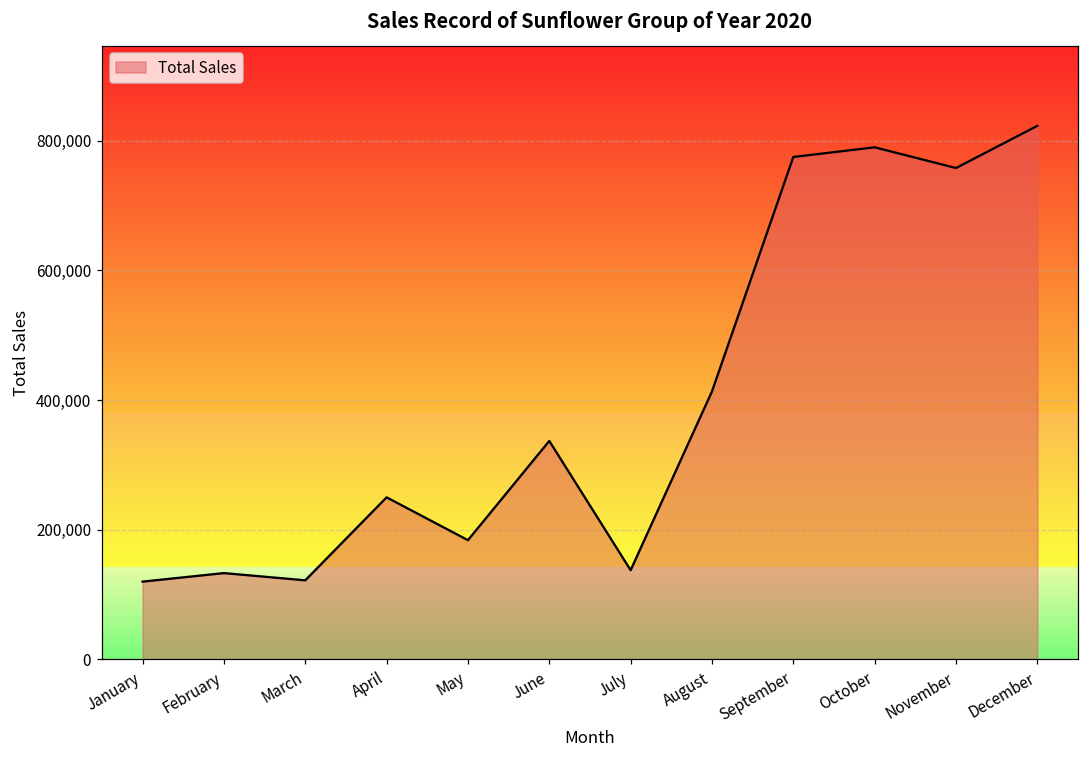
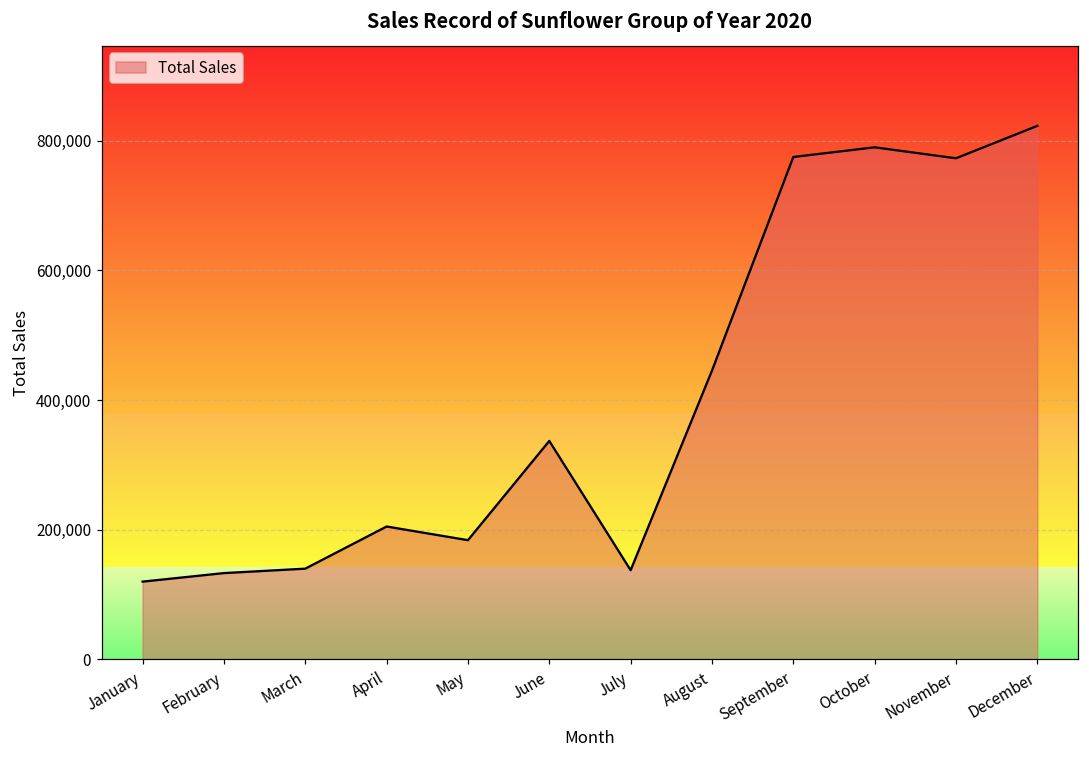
  {
    "January": "120,000",
    "February": "130,000",
-   "March": "120,000",
-   "April": "250,000",
+   "March": "140,000",
+   "April": "210,000",
    "May": "180,000",
    "June": "340,000",
    "July": "140,000",
-   "August": "410,000",
+   "August": "450,000",
    "September": "780,000",
    "October": "790,000",
-   "November": "760,000",
+   "November": "770,000",
    "December": "820,000"
  }
